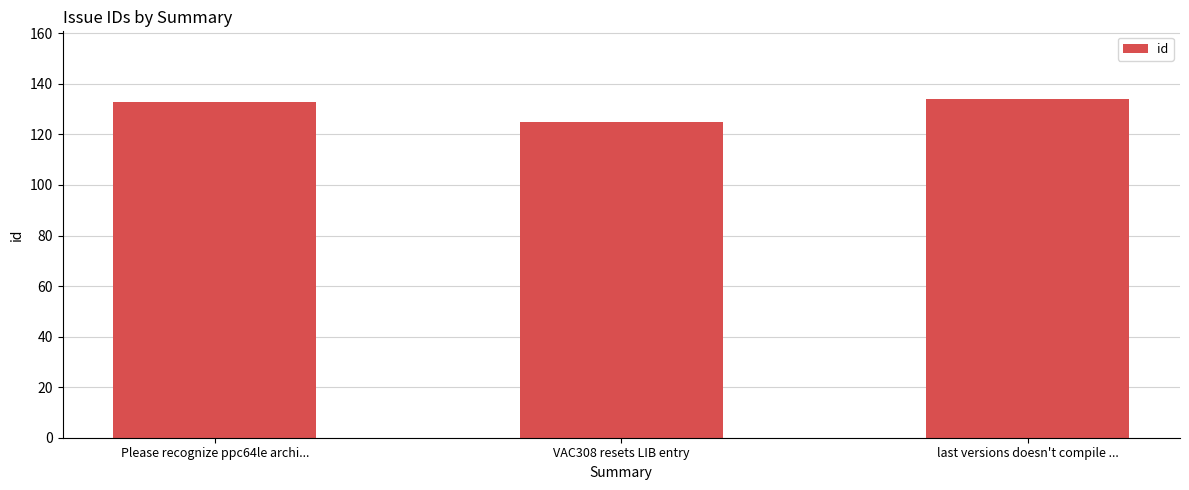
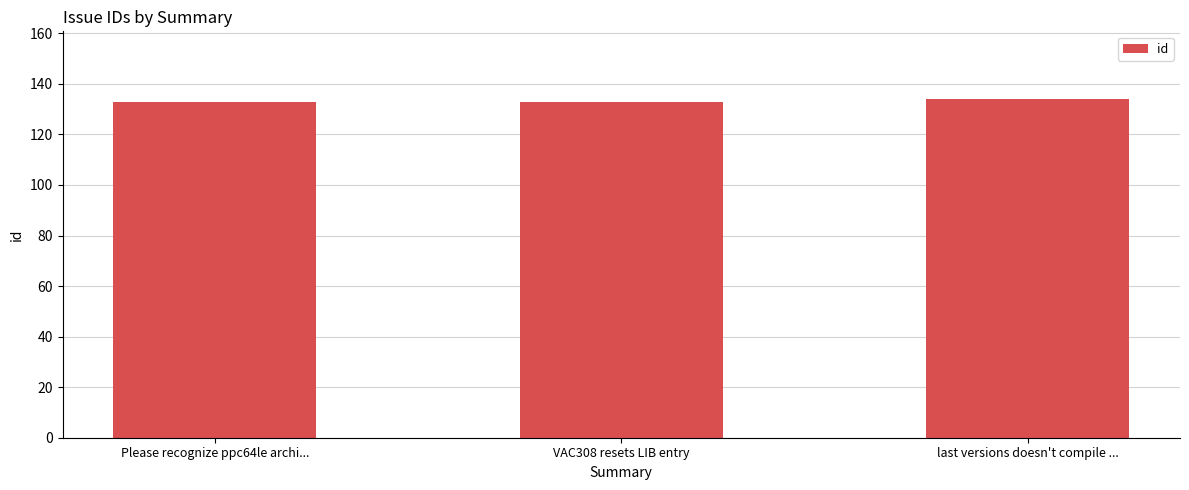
  {
    "Please recognize ppc64le archi...": 133,
-   "VAC308 resets LIB entry": 125,
+   "VAC308 resets LIB entry": 133,
    "last versions doesn't compile ...": 134
  }
